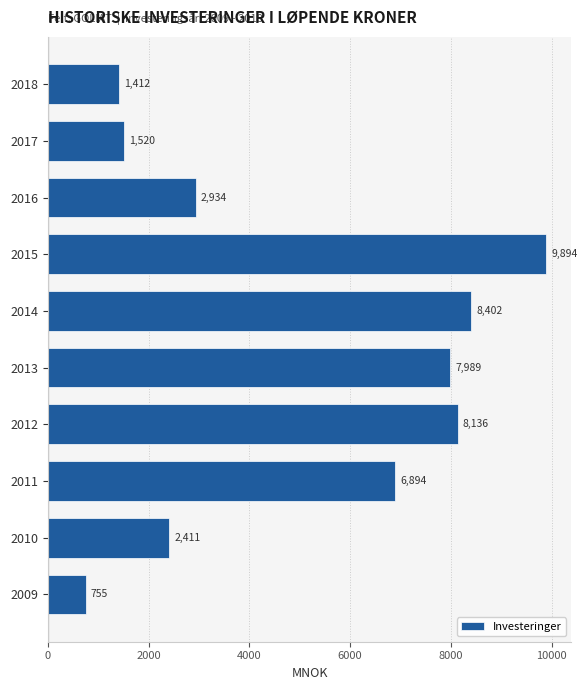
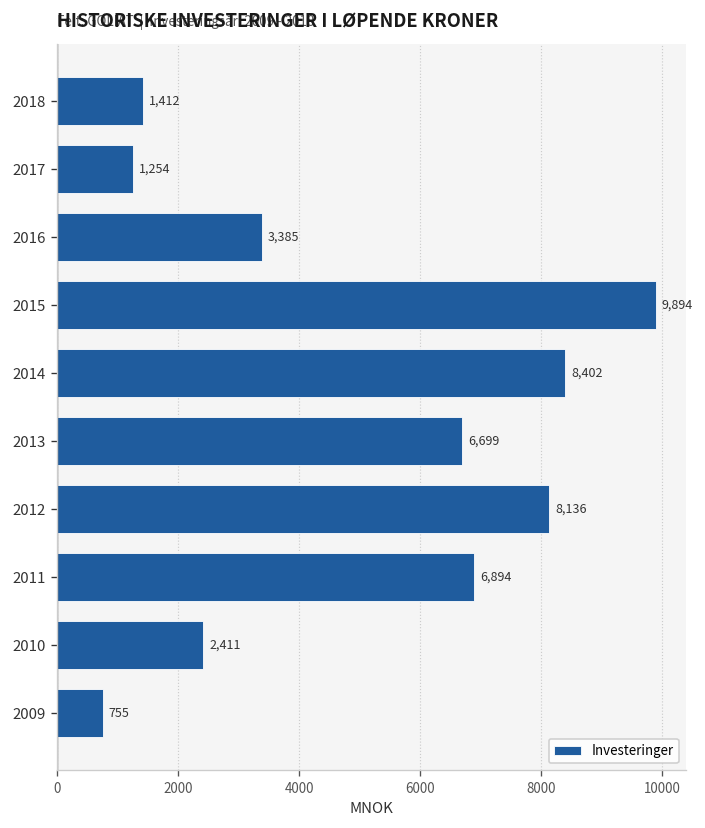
  {
    "2018": "1,412",
-   "2017": "1,520",
-   "2016": "2,934",
+   "2017": "1,254",
+   "2016": "3,385",
    "2015": "9,894",
    "2014": "8,402",
-   "2013": "7,989",
+   "2013": "6,699",
    "2012": "8,136",
    "2011": "6,894",
    "2010": "2,411",
    "2009": "755"
  }
